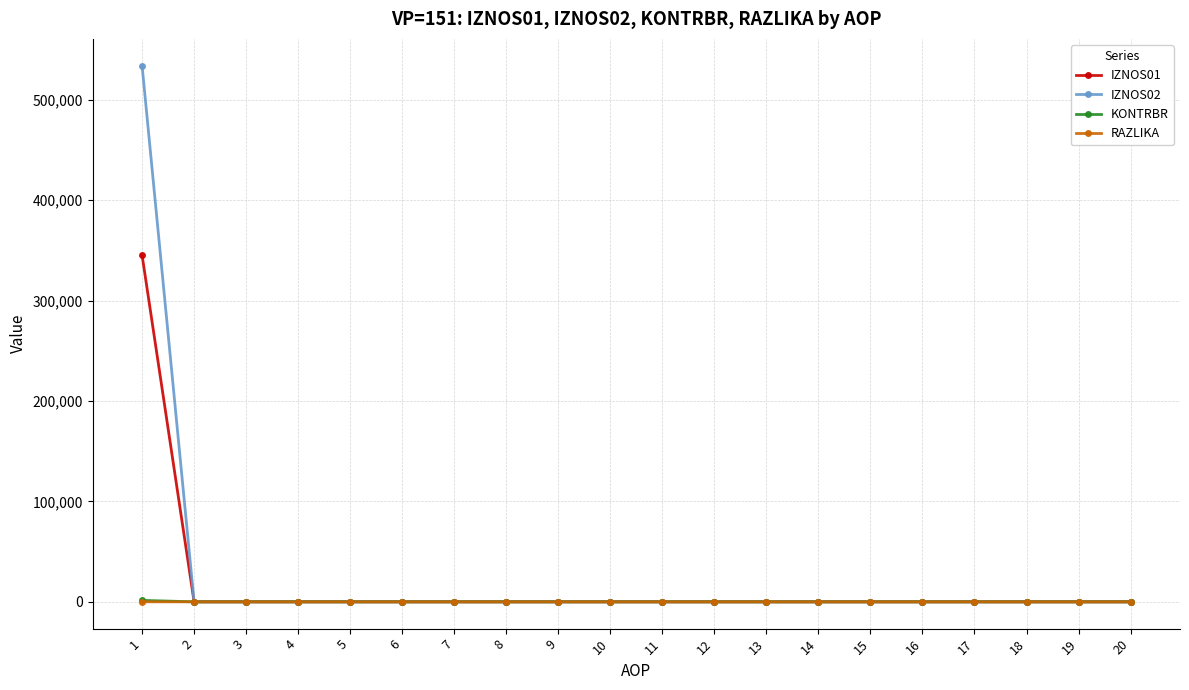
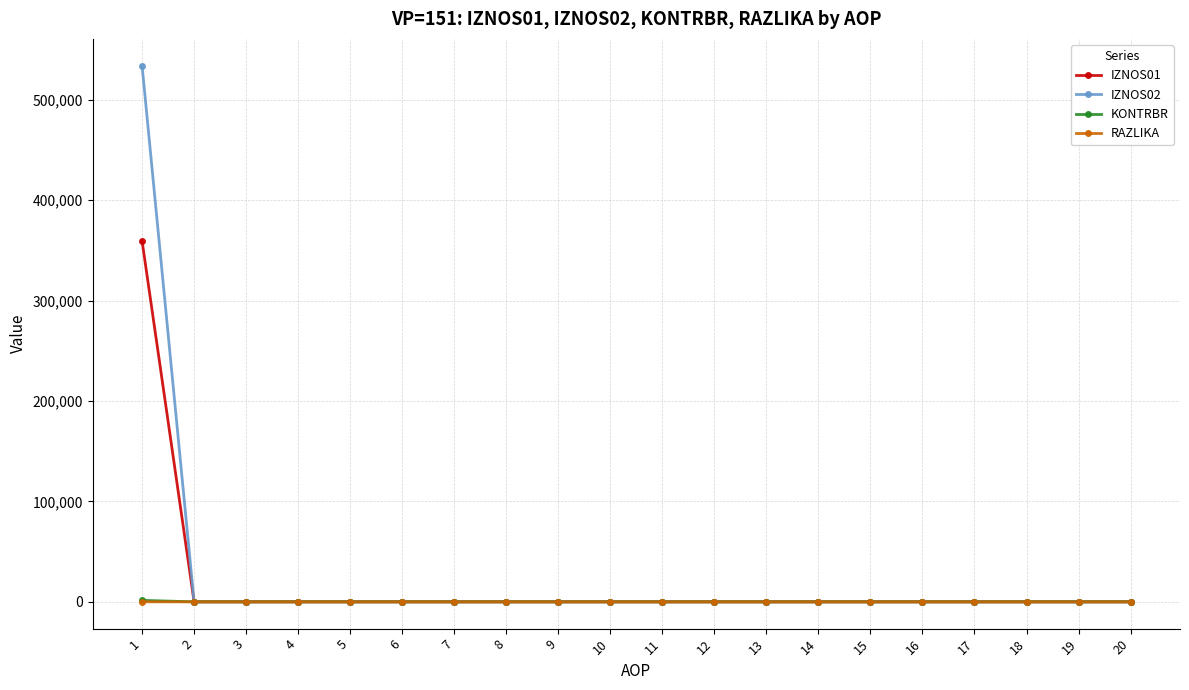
  {
    "IZNOS01": {
-     "1": "345,000"
+     "1": "359,000"
    },
    "IZNOS02": {
      "1": "534,000"
    }
  }
